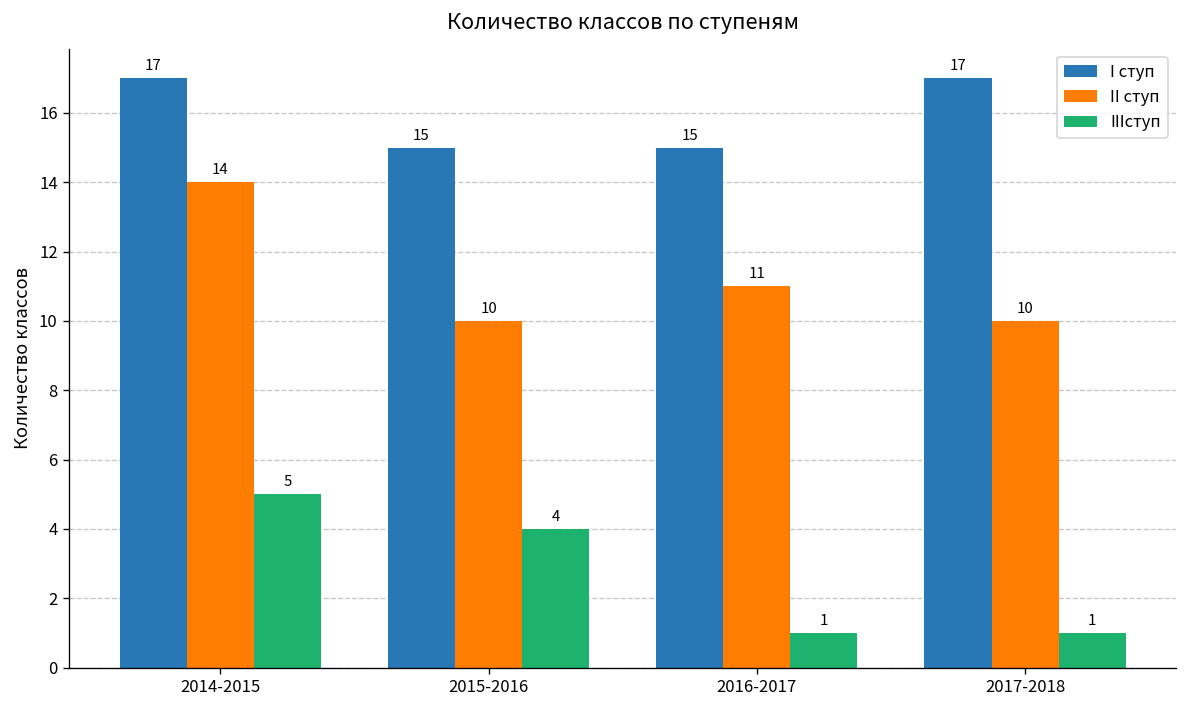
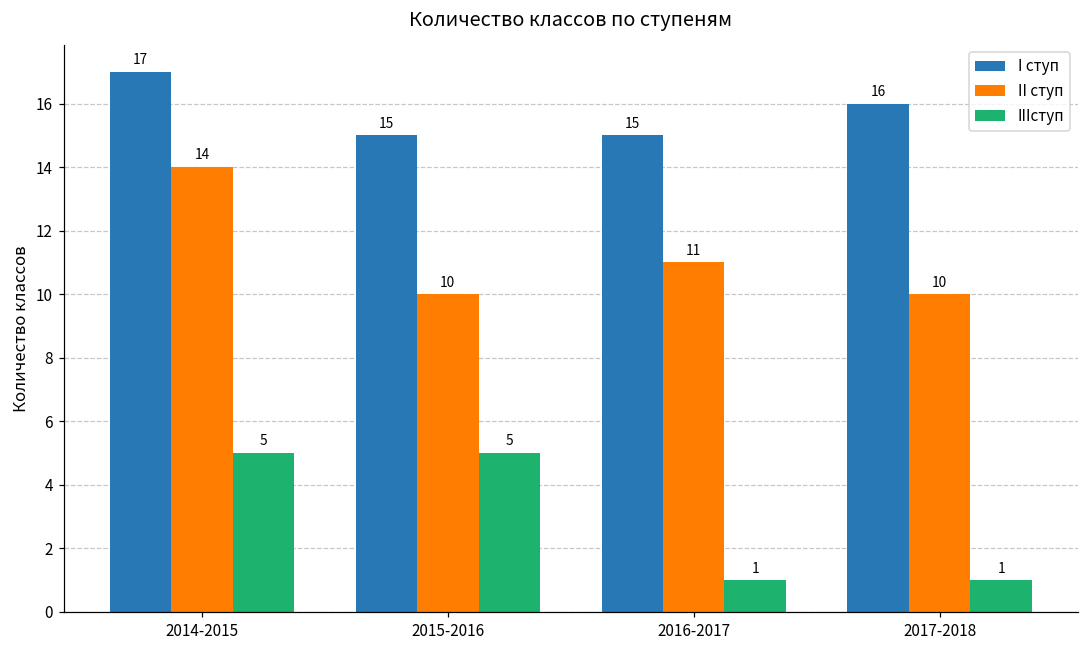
  {
    "I ступ": {
      "2014-2015": 17,
      "2015-2016": 15,
      "2016-2017": 15,
-     "2017-2018": 17
+     "2017-2018": 16
    },
    "II ступ": {
      "2014-2015": 14,
      "2015-2016": 10,
      "2016-2017": 11,
      "2017-2018": 10
    },
    "IIIступ": {
      "2014-2015": 5,
-     "2015-2016": 4,
+     "2015-2016": 5,
      "2016-2017": 1,
      "2017-2018": 1
    }
  }
